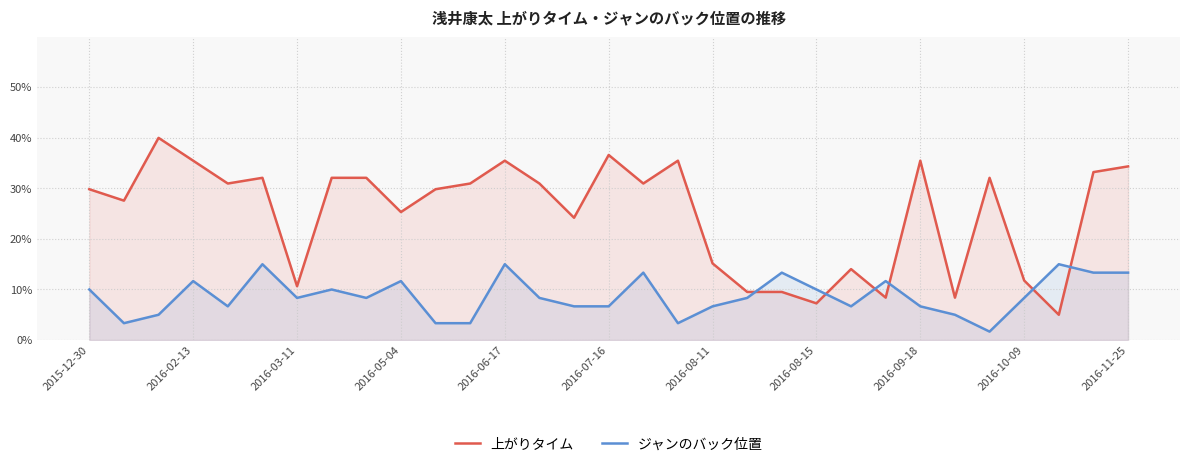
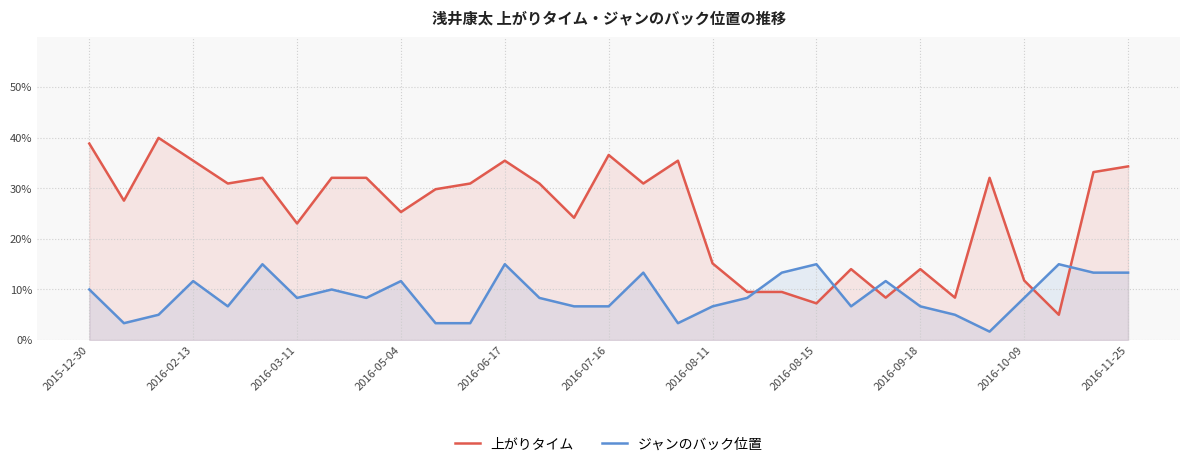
  {
    "上がりタイム": {
-     "2015-12-30": "30%",
+     "2015-12-30": "39%",
      "2016-02-13": "35%",
-     "2016-03-11": "11%",
+     "2016-03-11": "23%",
      "2016-05-04": "25%",
      "2016-06-17": "35%",
      "2016-07-16": "37%",
      "2016-08-11": "15%",
      "2016-08-15": "7%",
-     "2016-09-18": "35%",
+     "2016-09-18": "14%",
      "2016-10-09": "12%",
      "2016-11-25": "34%"
    },
    "ジャンのバック位置": {
      "2015-12-30": "10%",
      "2016-02-13": "12%",
      "2016-03-11": "8%",
      "2016-05-04": "12%",
      "2016-06-17": "15%",
      "2016-07-16": "7%",
      "2016-08-11": "7%",
-     "2016-08-15": "10%",
+     "2016-08-15": "15%",
      "2016-09-18": "7%",
      "2016-10-09": "8%",
      "2016-11-25": "13%"
    }
  }
